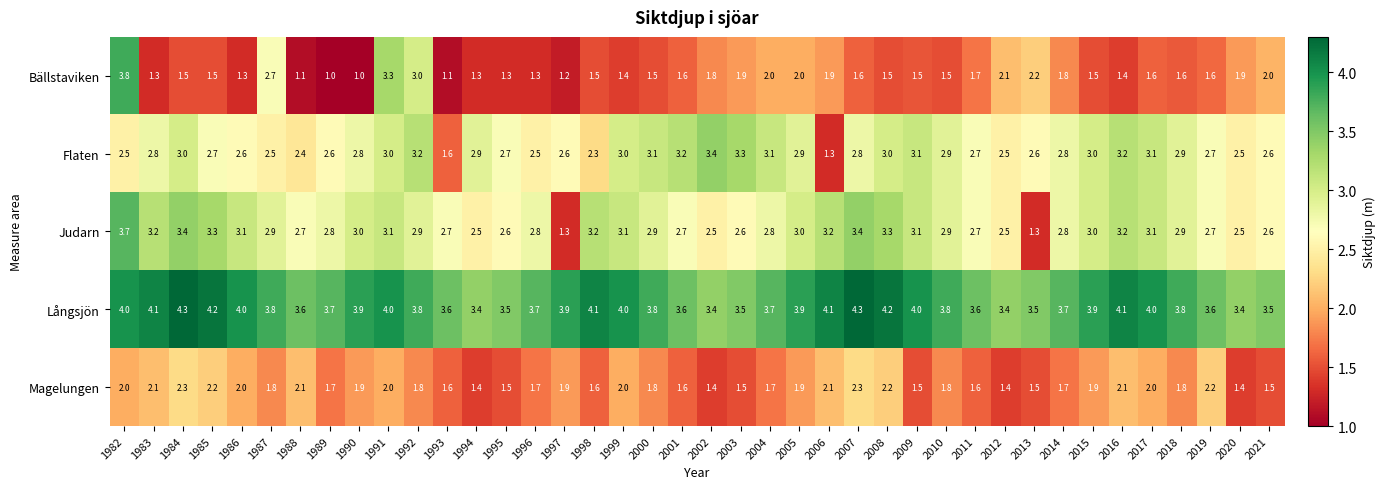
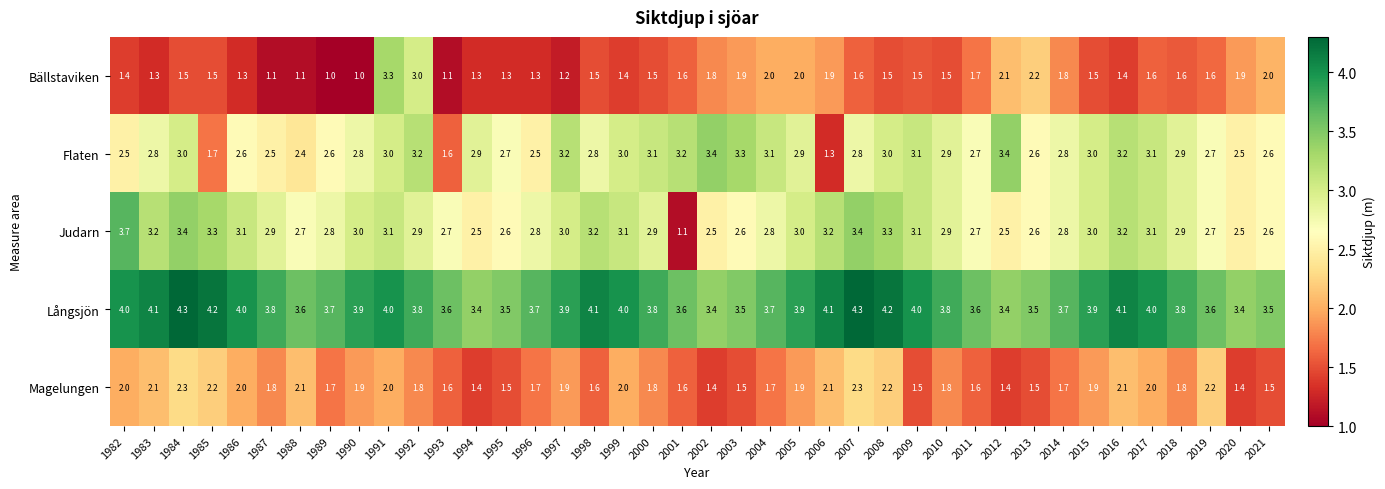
  {
    "Bällstaviken": {
-     "1982": 3.8,
+     "1982": 1.4,
      "1983": 1.3,
      "1984": 1.5,
      "1985": 1.5,
      "1986": 1.3,
-     "1987": 2.7,
+     "1987": 1.1,
      "1988": 1.1,
      "1989": 1.0,
      "1990": 1.0,
      "1991": 3.3,
      "1992": 3.0,
      "1993": 1.1,
      "1994": 1.3,
      "1995": 1.3,
      "1996": 1.3,
      "1997": 1.2,
      "1998": 1.5,
      "1999": 1.4,
      "2000": 1.5,
      "2001": 1.6,
      "2002": 1.8,
      "2003": 1.9,
      "2004": 2.0,
      "2005": 2.0,
      "2006": 1.9,
      "2007": 1.6,
      "2008": 1.5,
      "2009": 1.5,
      "2010": 1.5,
      "2011": 1.7,
      "2012": 2.1,
      "2013": 2.2,
      "2014": 1.8,
      "2015": 1.5,
      "2016": 1.4,
      "2017": 1.6,
      "2018": 1.6,
      "2019": 1.6,
      "2020": 1.9,
      "2021": 2.0
    },
    "Flaten": {
      "1982": 2.5,
      "1983": 2.8,
      "1984": 3.0,
-     "1985": 2.7,
+     "1985": 1.7,
      "1986": 2.6,
      "1987": 2.5,
      "1988": 2.4,
      "1989": 2.6,
      "1990": 2.8,
      "1991": 3.0,
      "1992": 3.2,
      "1993": 1.6,
      "1994": 2.9,
      "1995": 2.7,
      "1996": 2.5,
-     "1997": 2.6,
-     "1998": 2.3,
+     "1997": 3.2,
+     "1998": 2.8,
      "1999": 3.0,
      "2000": 3.1,
      "2001": 3.2,
      "2002": 3.4,
      "2003": 3.3,
      "2004": 3.1,
      "2005": 2.9,
      "2006": 1.3,
      "2007": 2.8,
      "2008": 3.0,
      "2009": 3.1,
      "2010": 2.9,
      "2011": 2.7,
-     "2012": 2.5,
+     "2012": 3.4,
      "2013": 2.6,
      "2014": 2.8,
      "2015": 3.0,
      "2016": 3.2,
      "2017": 3.1,
      "2018": 2.9,
      "2019": 2.7,
      "2020": 2.5,
      "2021": 2.6
    },
    "Judarn": {
      "1982": 3.7,
      "1983": 3.2,
      "1984": 3.4,
      "1985": 3.3,
      "1986": 3.1,
      "1987": 2.9,
      "1988": 2.7,
      "1989": 2.8,
      "1990": 3.0,
      "1991": 3.1,
      "1992": 2.9,
      "1993": 2.7,
      "1994": 2.5,
      "1995": 2.6,
      "1996": 2.8,
-     "1997": 1.3,
+     "1997": 3.0,
      "1998": 3.2,
      "1999": 3.1,
      "2000": 2.9,
-     "2001": 2.7,
+     "2001": 1.1,
      "2002": 2.5,
      "2003": 2.6,
      "2004": 2.8,
      "2005": 3.0,
      "2006": 3.2,
      "2007": 3.4,
      "2008": 3.3,
      "2009": 3.1,
      "2010": 2.9,
      "2011": 2.7,
      "2012": 2.5,
-     "2013": 1.3,
+     "2013": 2.6,
      "2014": 2.8,
      "2015": 3.0,
      "2016": 3.2,
      "2017": 3.1,
      "2018": 2.9,
      "2019": 2.7,
      "2020": 2.5,
      "2021": 2.6
    },
    "Långsjön": {
      "1982": 4.0,
      "1983": 4.1,
      "1984": 4.3,
      "1985": 4.2,
      "1986": 4.0,
      "1987": 3.8,
      "1988": 3.6,
      "1989": 3.7,
      "1990": 3.9,
      "1991": 4.0,
      "1992": 3.8,
      "1993": 3.6,
      "1994": 3.4,
      "1995": 3.5,
      "1996": 3.7,
      "1997": 3.9,
      "1998": 4.1,
      "1999": 4.0,
      "2000": 3.8,
      "2001": 3.6,
      "2002": 3.4,
      "2003": 3.5,
      "2004": 3.7,
      "2005": 3.9,
      "2006": 4.1,
      "2007": 4.3,
      "2008": 4.2,
      "2009": 4.0,
      "2010": 3.8,
      "2011": 3.6,
      "2012": 3.4,
      "2013": 3.5,
      "2014": 3.7,
      "2015": 3.9,
      "2016": 4.1,
      "2017": 4.0,
      "2018": 3.8,
      "2019": 3.6,
      "2020": 3.4,
      "2021": 3.5
    },
    "Magelungen": {
      "1982": 2.0,
      "1983": 2.1,
      "1984": 2.3,
      "1985": 2.2,
      "1986": 2.0,
      "1987": 1.8,
      "1988": 2.1,
      "1989": 1.7,
      "1990": 1.9,
      "1991": 2.0,
      "1992": 1.8,
      "1993": 1.6,
      "1994": 1.4,
      "1995": 1.5,
      "1996": 1.7,
      "1997": 1.9,
      "1998": 1.6,
      "1999": 2.0,
      "2000": 1.8,
      "2001": 1.6,
      "2002": 1.4,
      "2003": 1.5,
      "2004": 1.7,
      "2005": 1.9,
      "2006": 2.1,
      "2007": 2.3,
      "2008": 2.2,
      "2009": 1.5,
      "2010": 1.8,
      "2011": 1.6,
      "2012": 1.4,
      "2013": 1.5,
      "2014": 1.7,
      "2015": 1.9,
      "2016": 2.1,
      "2017": 2.0,
      "2018": 1.8,
      "2019": 2.2,
      "2020": 1.4,
      "2021": 1.5
    }
  }
